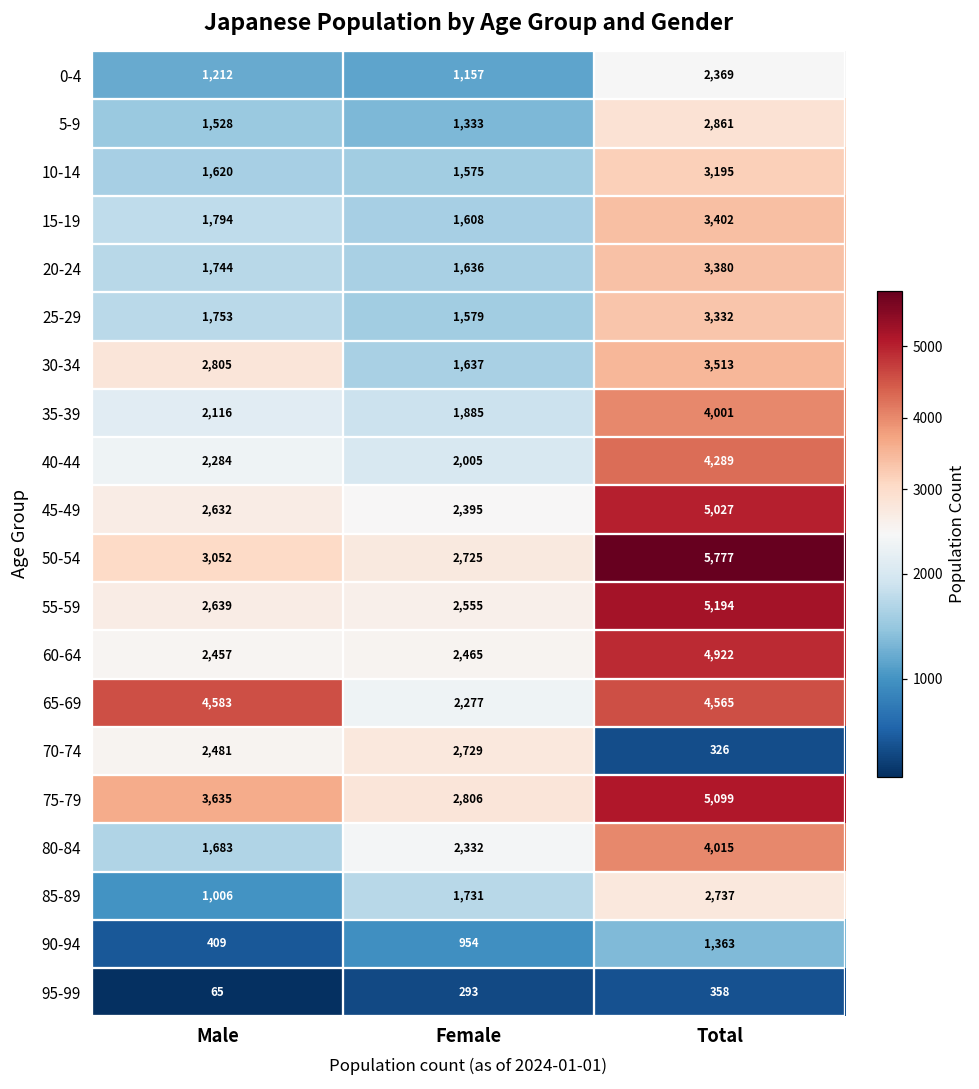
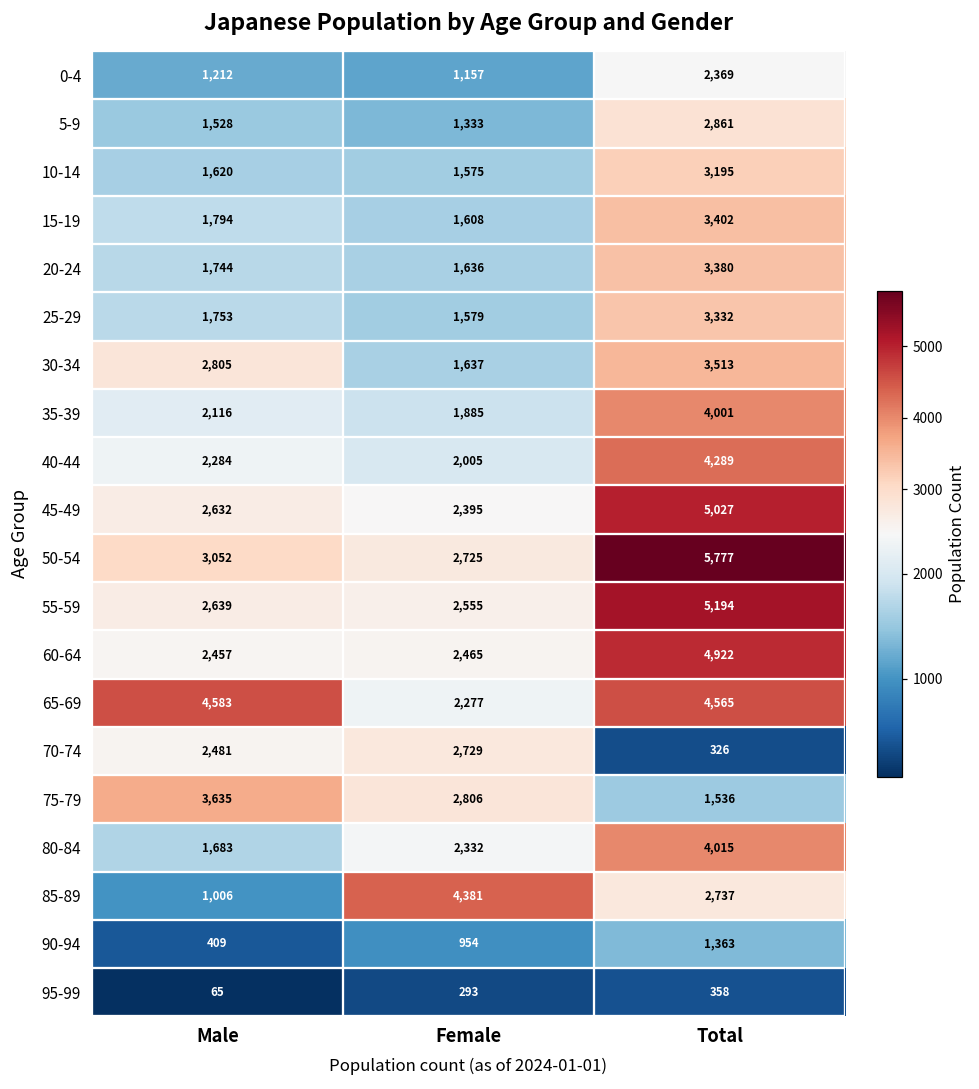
  {
    "0-4": {
      "Male": "1,212",
      "Female": "1,157",
      "Total": "2,369"
    },
    "5-9": {
      "Male": "1,528",
      "Female": "1,333",
      "Total": "2,861"
    },
    "10-14": {
      "Male": "1,620",
      "Female": "1,575",
      "Total": "3,195"
    },
    "15-19": {
      "Male": "1,794",
      "Female": "1,608",
      "Total": "3,402"
    },
    "20-24": {
      "Male": "1,744",
      "Female": "1,636",
      "Total": "3,380"
    },
    "25-29": {
      "Male": "1,753",
      "Female": "1,579",
      "Total": "3,332"
    },
    "30-34": {
      "Male": "2,805",
      "Female": "1,637",
      "Total": "3,513"
    },
    "35-39": {
      "Male": "2,116",
      "Female": "1,885",
      "Total": "4,001"
    },
    "40-44": {
      "Male": "2,284",
      "Female": "2,005",
      "Total": "4,289"
    },
    "45-49": {
      "Male": "2,632",
      "Female": "2,395",
      "Total": "5,027"
    },
    "50-54": {
      "Male": "3,052",
      "Female": "2,725",
      "Total": "5,777"
    },
    "55-59": {
      "Male": "2,639",
      "Female": "2,555",
      "Total": "5,194"
    },
    "60-64": {
      "Male": "2,457",
      "Female": "2,465",
      "Total": "4,922"
    },
    "65-69": {
      "Male": "4,583",
      "Female": "2,277",
      "Total": "4,565"
    },
    "70-74": {
      "Male": "2,481",
      "Female": "2,729",
      "Total": "326"
    },
    "75-79": {
      "Male": "3,635",
      "Female": "2,806",
-     "Total": "5,099"
+     "Total": "1,536"
    },
    "80-84": {
      "Male": "1,683",
      "Female": "2,332",
      "Total": "4,015"
    },
    "85-89": {
      "Male": "1,006",
-     "Female": "1,731",
+     "Female": "4,381",
      "Total": "2,737"
    },
    "90-94": {
      "Male": "409",
      "Female": "954",
      "Total": "1,363"
    },
    "95-99": {
      "Male": "65",
      "Female": "293",
      "Total": "358"
    }
  }
